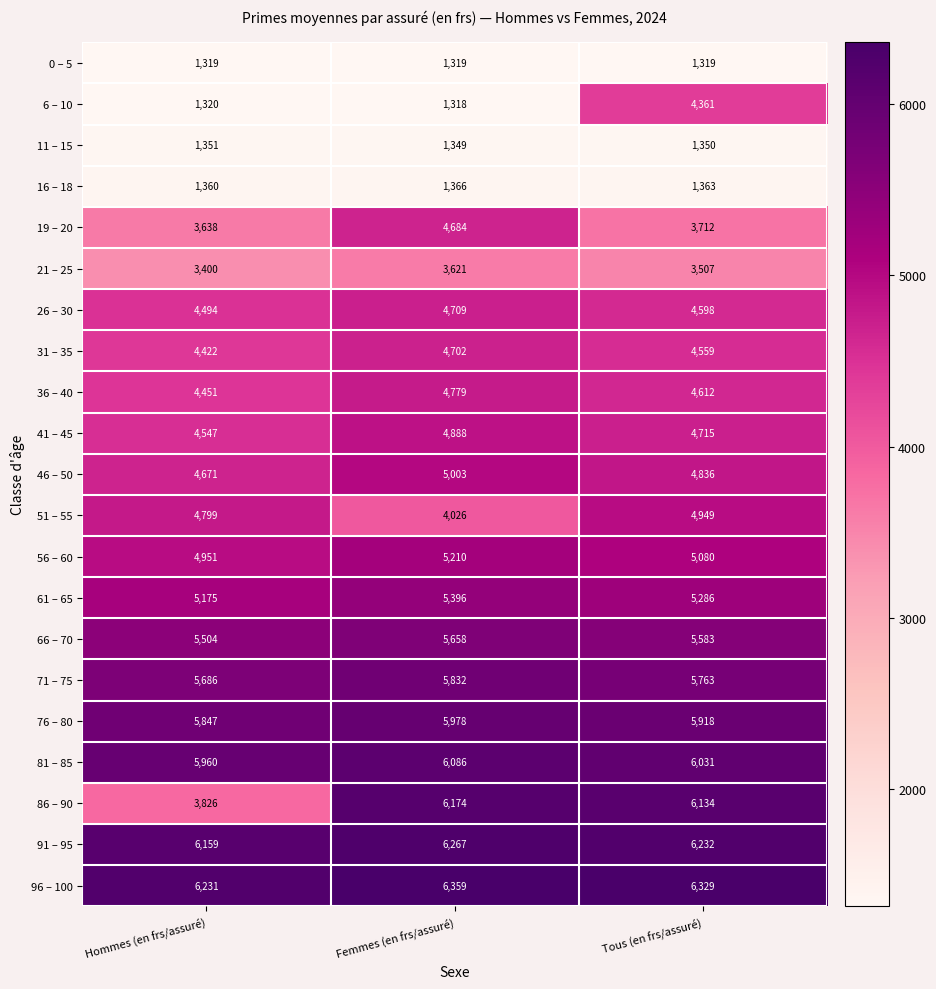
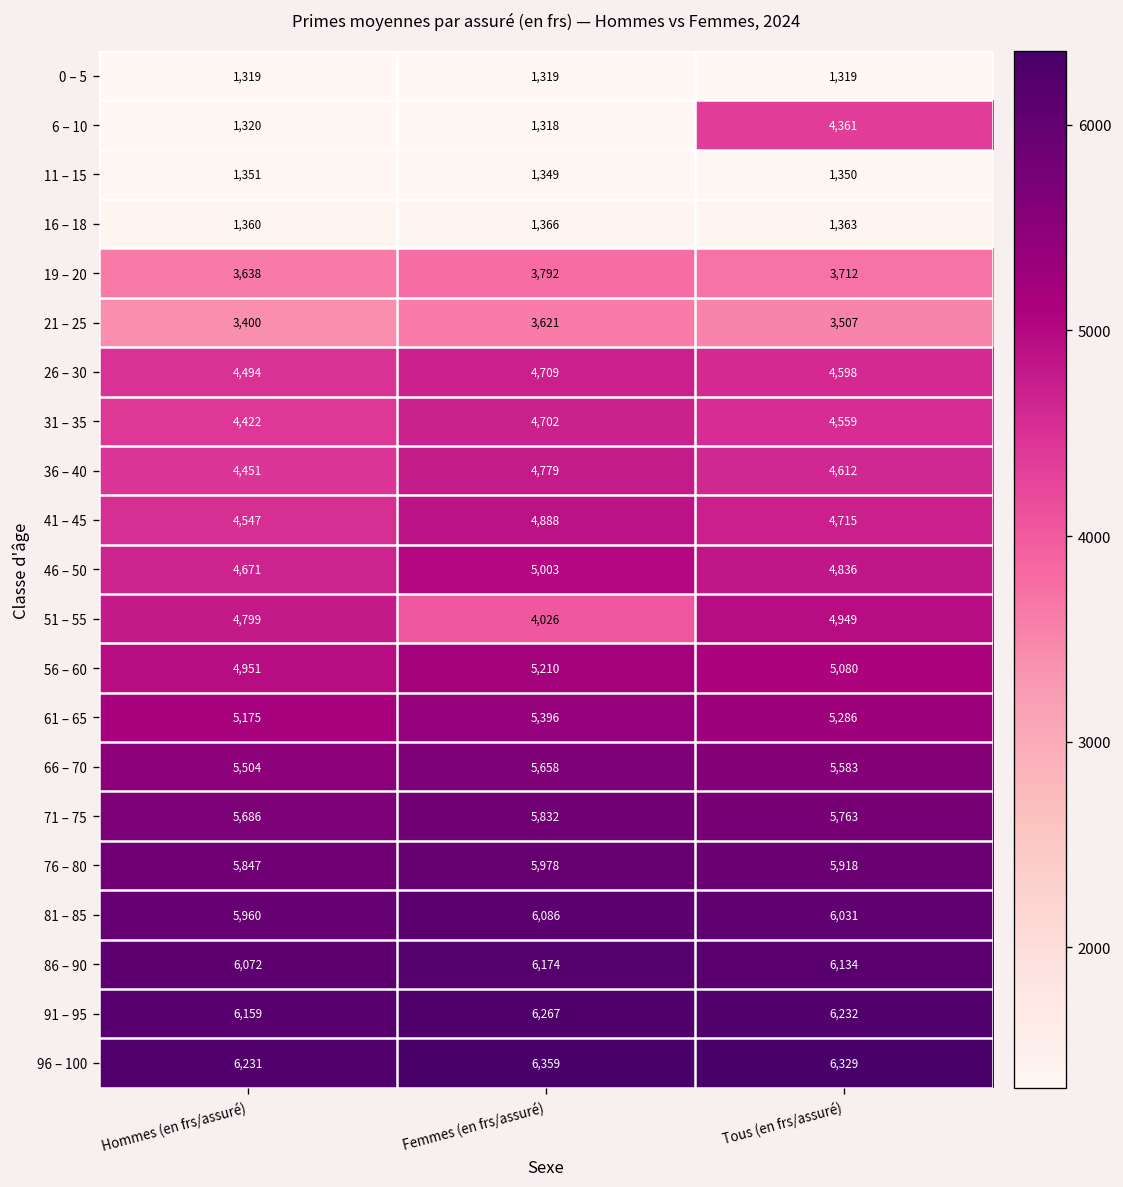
  {
    "0 – 5": {
      "Hommes (en frs/assuré)": "1,319",
      "Femmes (en frs/assuré)": "1,319",
      "Tous (en frs/assuré)": "1,319"
    },
    "6 – 10": {
      "Hommes (en frs/assuré)": "1,320",
      "Femmes (en frs/assuré)": "1,318",
      "Tous (en frs/assuré)": "4,361"
    },
    "11 – 15": {
      "Hommes (en frs/assuré)": "1,351",
      "Femmes (en frs/assuré)": "1,349",
      "Tous (en frs/assuré)": "1,350"
    },
    "16 – 18": {
      "Hommes (en frs/assuré)": "1,360",
      "Femmes (en frs/assuré)": "1,366",
      "Tous (en frs/assuré)": "1,363"
    },
    "19 – 20": {
      "Hommes (en frs/assuré)": "3,638",
-     "Femmes (en frs/assuré)": "4,684",
+     "Femmes (en frs/assuré)": "3,792",
      "Tous (en frs/assuré)": "3,712"
    },
    "21 – 25": {
      "Hommes (en frs/assuré)": "3,400",
      "Femmes (en frs/assuré)": "3,621",
      "Tous (en frs/assuré)": "3,507"
    },
    "26 – 30": {
      "Hommes (en frs/assuré)": "4,494",
      "Femmes (en frs/assuré)": "4,709",
      "Tous (en frs/assuré)": "4,598"
    },
    "31 – 35": {
      "Hommes (en frs/assuré)": "4,422",
      "Femmes (en frs/assuré)": "4,702",
      "Tous (en frs/assuré)": "4,559"
    },
    "36 – 40": {
      "Hommes (en frs/assuré)": "4,451",
      "Femmes (en frs/assuré)": "4,779",
      "Tous (en frs/assuré)": "4,612"
    },
    "41 – 45": {
      "Hommes (en frs/assuré)": "4,547",
      "Femmes (en frs/assuré)": "4,888",
      "Tous (en frs/assuré)": "4,715"
    },
    "46 – 50": {
      "Hommes (en frs/assuré)": "4,671",
      "Femmes (en frs/assuré)": "5,003",
      "Tous (en frs/assuré)": "4,836"
    },
    "51 – 55": {
      "Hommes (en frs/assuré)": "4,799",
      "Femmes (en frs/assuré)": "4,026",
      "Tous (en frs/assuré)": "4,949"
    },
    "56 – 60": {
      "Hommes (en frs/assuré)": "4,951",
      "Femmes (en frs/assuré)": "5,210",
      "Tous (en frs/assuré)": "5,080"
    },
    "61 – 65": {
      "Hommes (en frs/assuré)": "5,175",
      "Femmes (en frs/assuré)": "5,396",
      "Tous (en frs/assuré)": "5,286"
    },
    "66 – 70": {
      "Hommes (en frs/assuré)": "5,504",
      "Femmes (en frs/assuré)": "5,658",
      "Tous (en frs/assuré)": "5,583"
    },
    "71 – 75": {
      "Hommes (en frs/assuré)": "5,686",
      "Femmes (en frs/assuré)": "5,832",
      "Tous (en frs/assuré)": "5,763"
    },
    "76 – 80": {
      "Hommes (en frs/assuré)": "5,847",
      "Femmes (en frs/assuré)": "5,978",
      "Tous (en frs/assuré)": "5,918"
    },
    "81 – 85": {
      "Hommes (en frs/assuré)": "5,960",
      "Femmes (en frs/assuré)": "6,086",
      "Tous (en frs/assuré)": "6,031"
    },
    "86 – 90": {
-     "Hommes (en frs/assuré)": "3,826",
+     "Hommes (en frs/assuré)": "6,072",
      "Femmes (en frs/assuré)": "6,174",
      "Tous (en frs/assuré)": "6,134"
    },
    "91 – 95": {
      "Hommes (en frs/assuré)": "6,159",
      "Femmes (en frs/assuré)": "6,267",
      "Tous (en frs/assuré)": "6,232"
    },
    "96 – 100": {
      "Hommes (en frs/assuré)": "6,231",
      "Femmes (en frs/assuré)": "6,359",
      "Tous (en frs/assuré)": "6,329"
    }
  }
